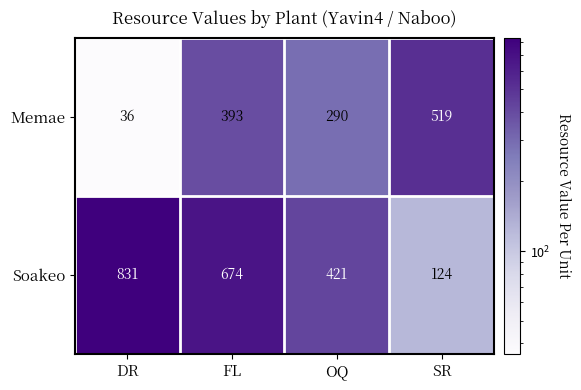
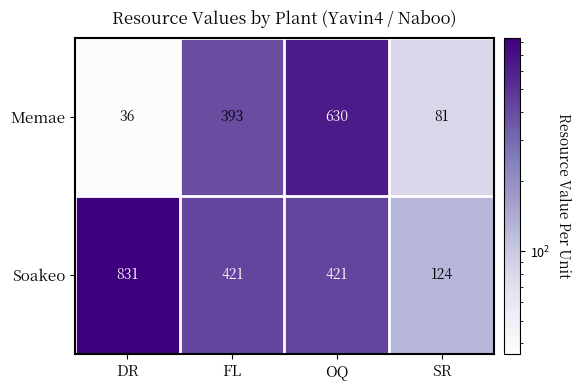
  {
    "Memae": {
      "DR": 36,
      "FL": 393,
-     "OQ": 290,
-     "SR": 519
+     "OQ": 630,
+     "SR": 81
    },
    "Soakeo": {
      "DR": 831,
-     "FL": 674,
+     "FL": 421,
      "OQ": 421,
      "SR": 124
    }
  }
